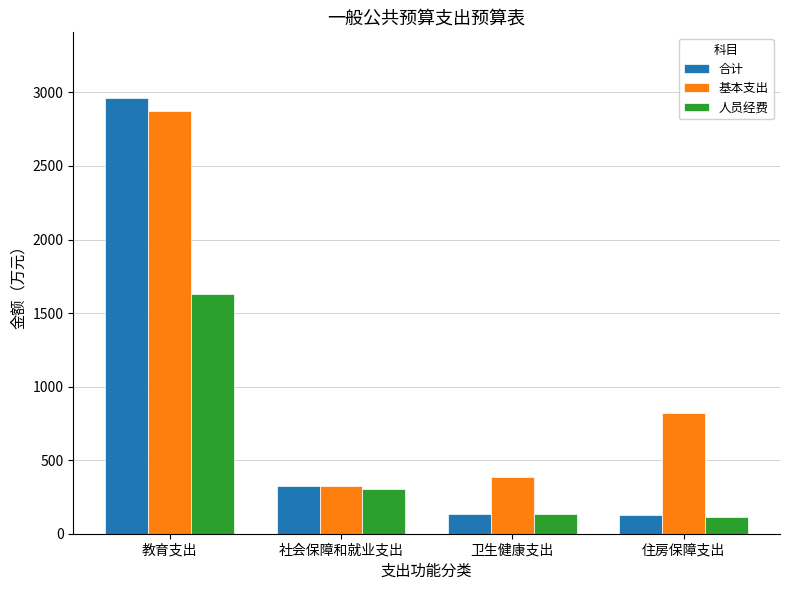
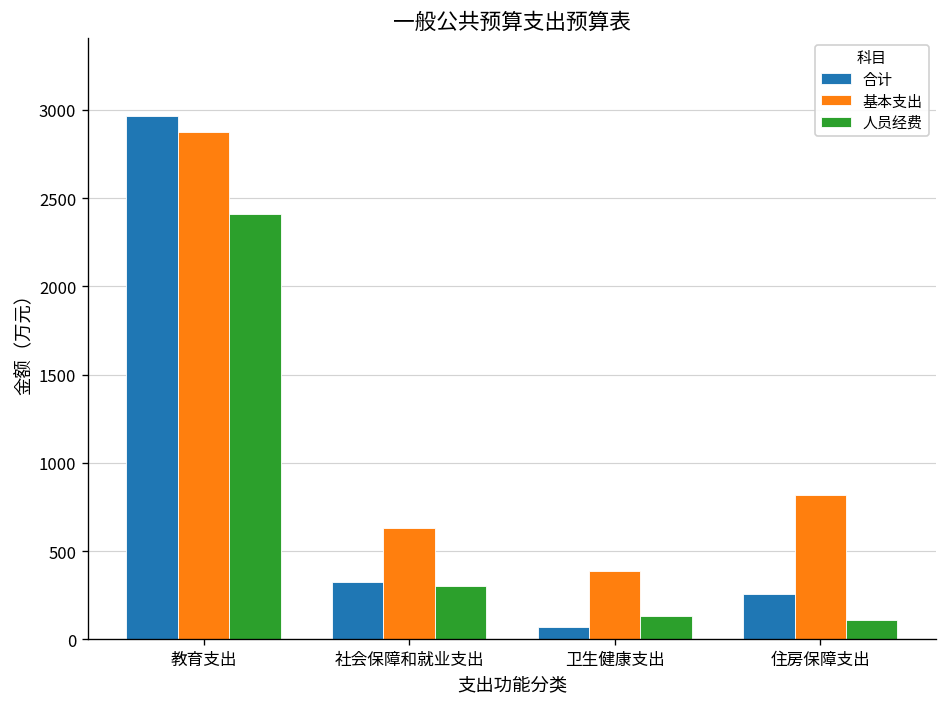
  {
    "合计": {
      "教育支出": 2960,
      "社会保障和就业支出": 320,
-     "卫生健康支出": 130,
-     "住房保障支出": 130
+     "卫生健康支出": 70,
+     "住房保障支出": 260
    },
    "基本支出": {
      "教育支出": 2880,
-     "社会保障和就业支出": 320,
+     "社会保障和就业支出": 630,
      "卫生健康支出": 390,
      "住房保障支出": 820
    },
    "人员经费": {
-     "教育支出": 1630,
+     "教育支出": 2410,
      "社会保障和就业支出": 300,
      "卫生健康支出": 130,
      "住房保障支出": 110
    }
  }
